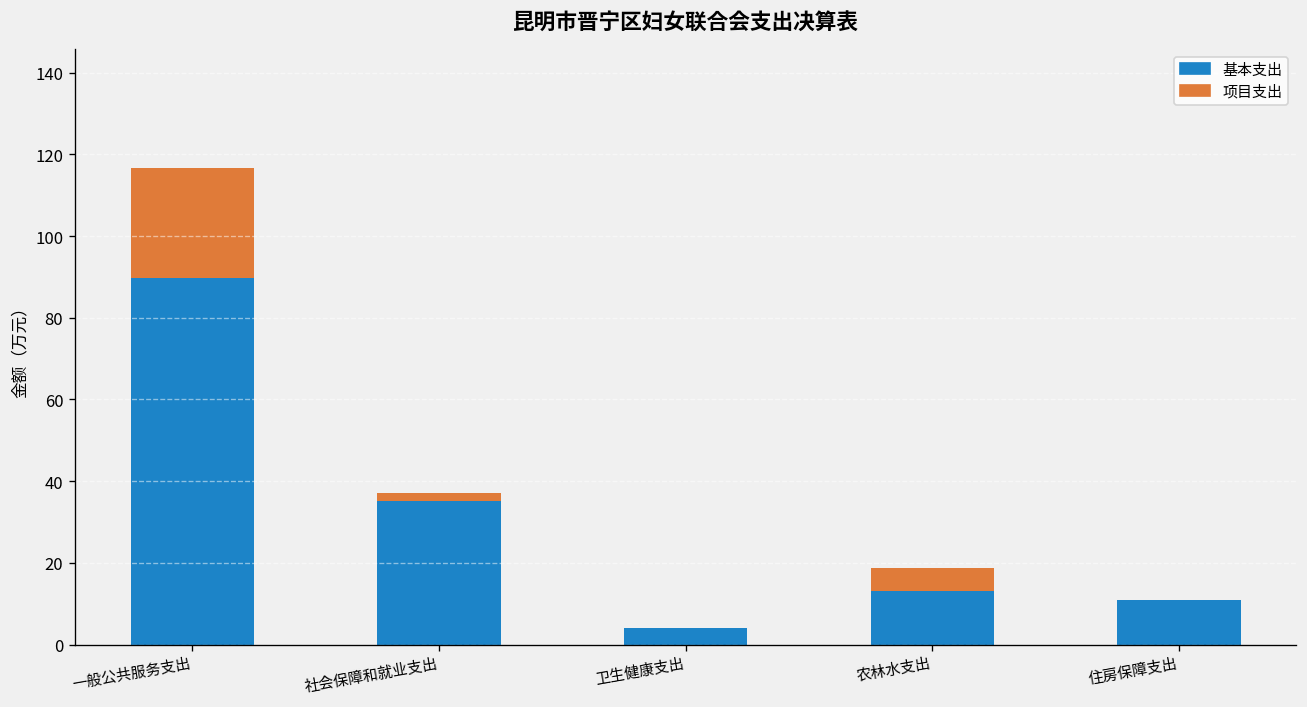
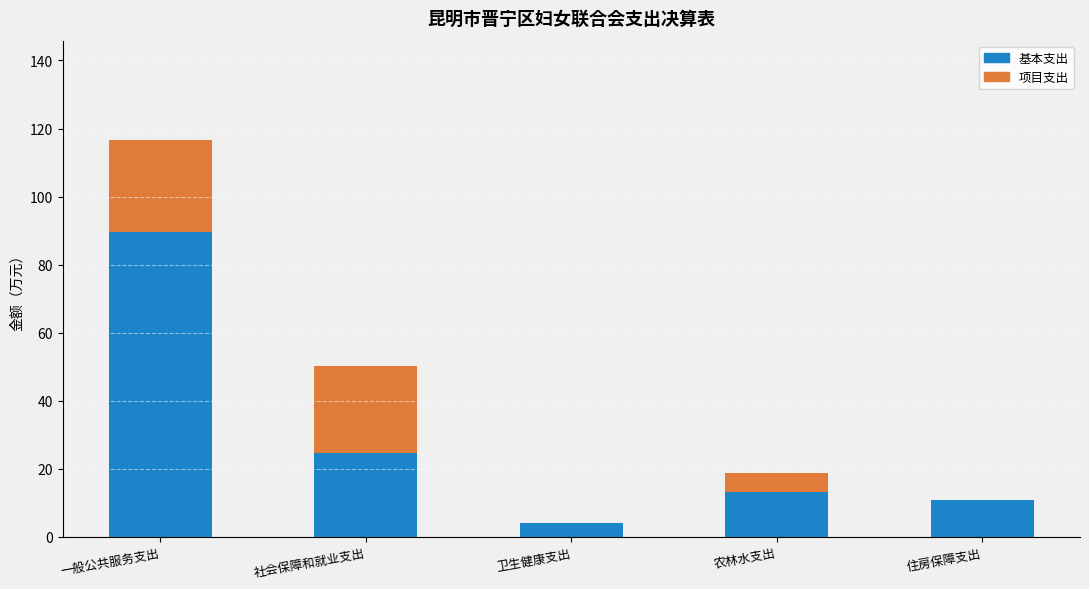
  {
    "基本支出": {
      "一般公共服务支出": 90,
-     "社会保障和就业支出": 35,
+     "社会保障和就业支出": 25,
      "卫生健康支出": 4,
      "农林水支出": 13,
      "住房保障支出": 11
    },
    "项目支出": {
      "一般公共服务支出": 27,
-     "社会保障和就业支出": 2,
+     "社会保障和就业支出": 26,
      "卫生健康支出": 0,
      "农林水支出": 6,
      "住房保障支出": 0
    }
  }
